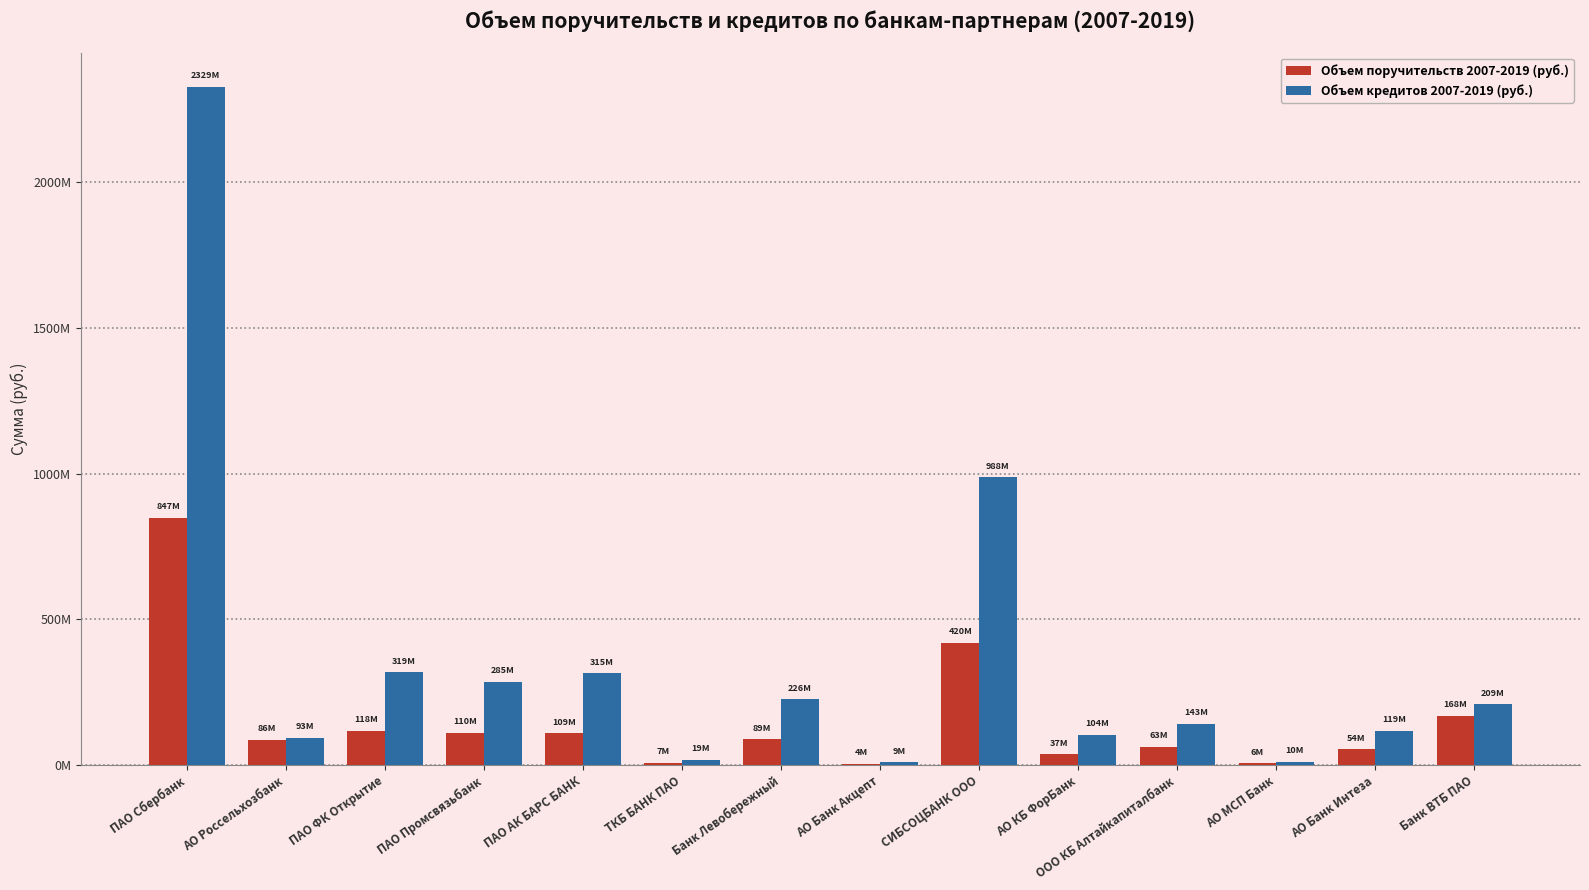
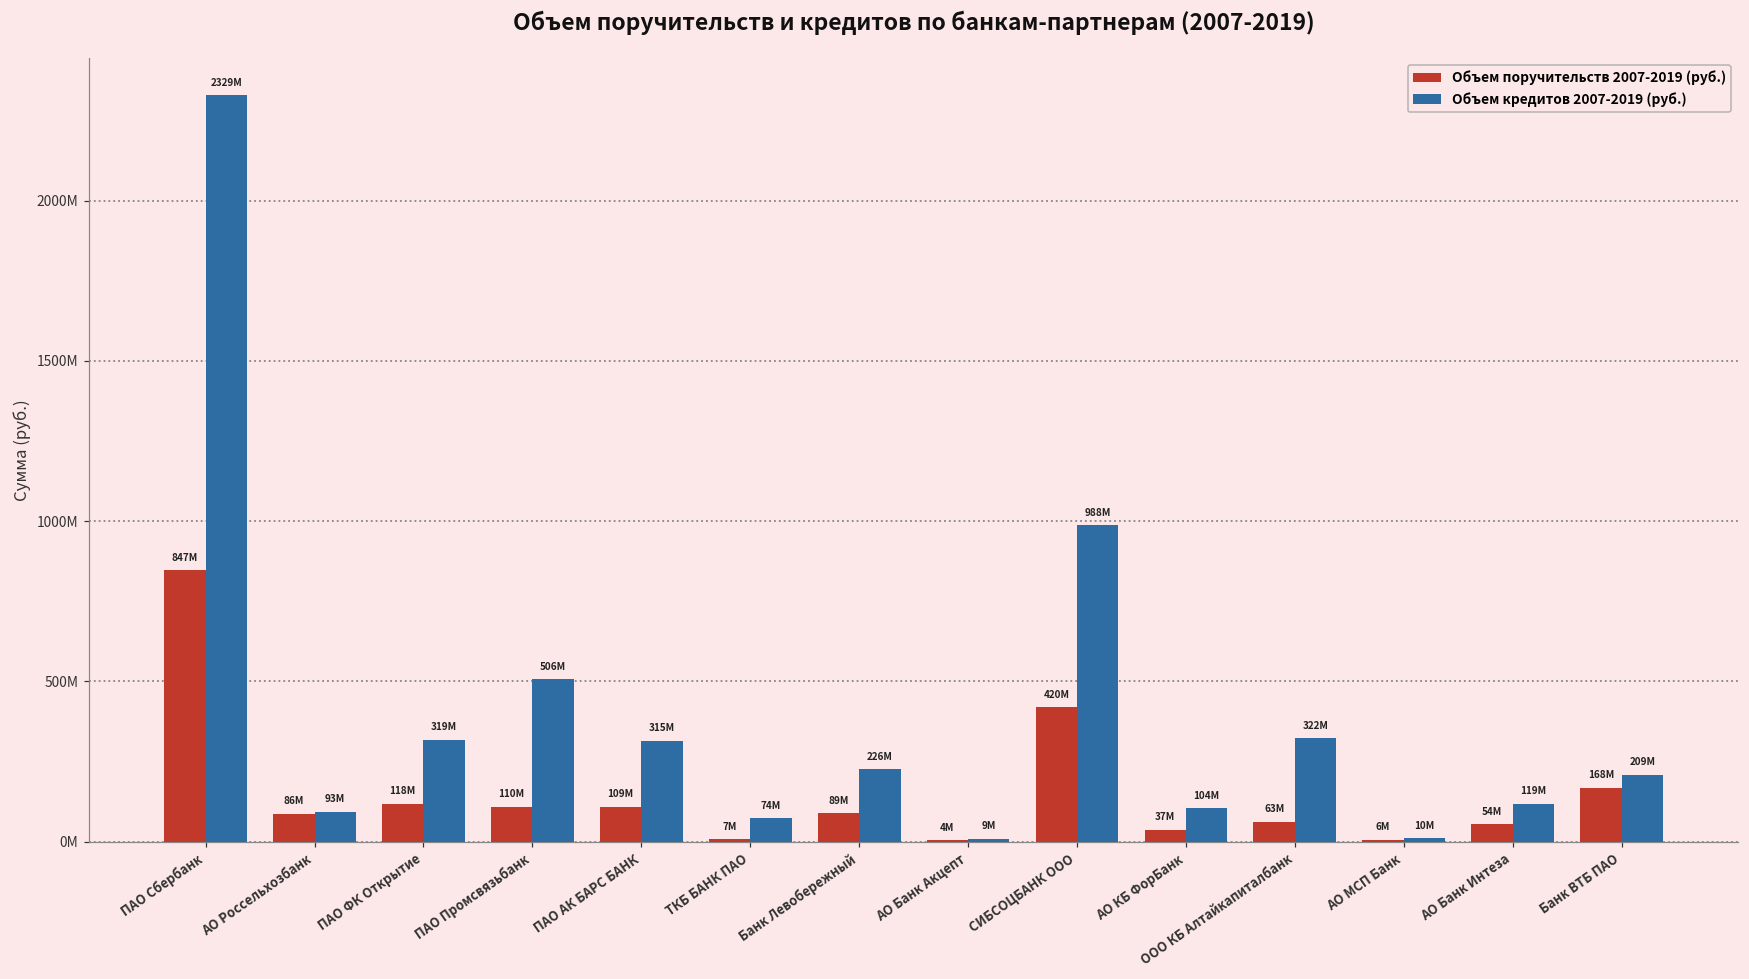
  {
    "Объем поручительств 2007-2019 (руб.)": {
      "ПАО Сбербанк": "847M",
      "АО Россельхозбанк": "86M",
      "ПАО ФК Открытие": "118M",
      "ПАО Промсвязьбанк": "110M",
      "ПАО АК БАРС БАНК": "109M",
      "ТКБ БАНК ПАО": "7M",
      "Банк Левобережный": "89M",
      "АО Банк Акцепт": "4M",
      "СИБСОЦБАНК ООО": "420M",
      "АО КБ ФорБанк": "37M",
      "ООО КБ Алтайкапиталбанк": "63M",
      "АО МСП Банк": "6M",
      "АО Банк Интеза": "54M",
      "Банк ВТБ ПАО": "168M"
    },
    "Объем кредитов 2007-2019 (руб.)": {
      "ПАО Сбербанк": "2329M",
      "АО Россельхозбанк": "93M",
      "ПАО ФК Открытие": "319M",
-     "ПАО Промсвязьбанк": "285M",
+     "ПАО Промсвязьбанк": "506M",
      "ПАО АК БАРС БАНК": "315M",
-     "ТКБ БАНК ПАО": "19M",
+     "ТКБ БАНК ПАО": "74M",
      "Банк Левобережный": "226M",
      "АО Банк Акцепт": "9M",
      "СИБСОЦБАНК ООО": "988M",
      "АО КБ ФорБанк": "104M",
-     "ООО КБ Алтайкапиталбанк": "143M",
+     "ООО КБ Алтайкапиталбанк": "322M",
      "АО МСП Банк": "10M",
      "АО Банк Интеза": "119M",
      "Банк ВТБ ПАО": "209M"
    }
  }
